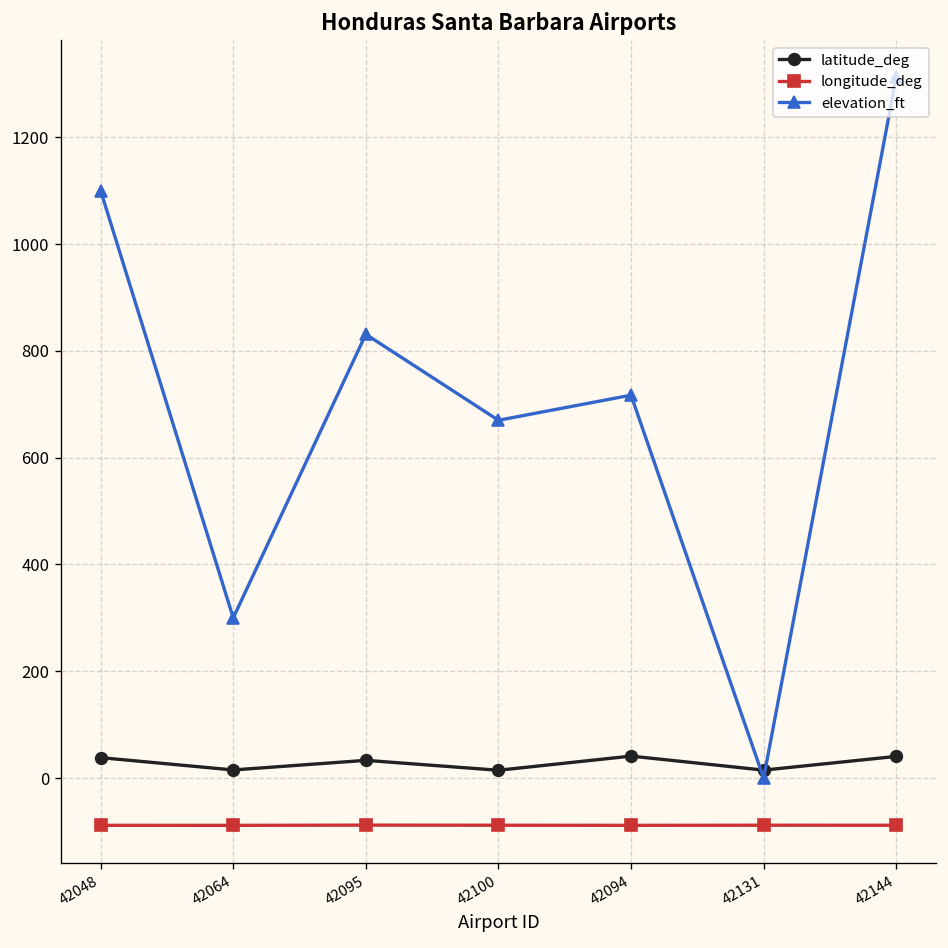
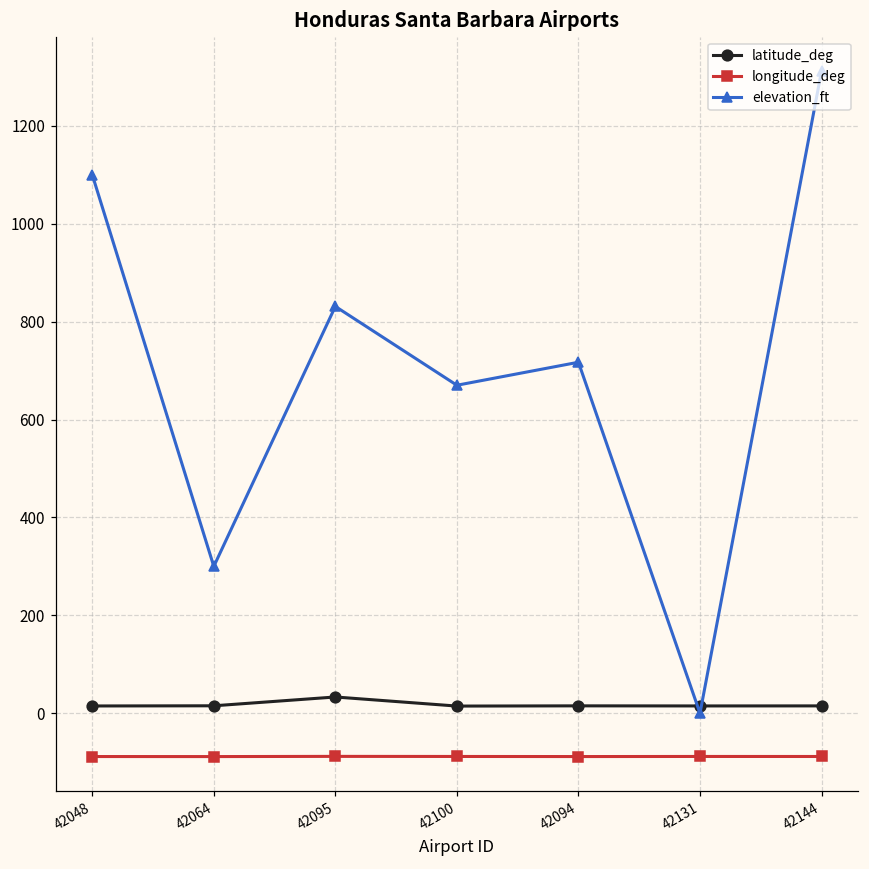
  {
    "latitude_deg": {
-     "42048": 40,
+     "42048": 10,
      "42064": 20,
      "42095": 30,
      "42100": 10,
-     "42094": 40,
+     "42094": 20,
      "42131": 10,
-     "42144": 40
+     "42144": 20
    },
    "longitude_deg": {
      "42048": -90,
      "42064": -90,
      "42095": -90,
      "42100": -90,
      "42094": -90,
      "42131": -90,
      "42144": -90
    },
    "elevation_ft": {
      "42048": 1100,
      "42064": 300,
      "42095": 830,
      "42100": 670,
      "42094": 720,
      "42131": 0
    }
  }
